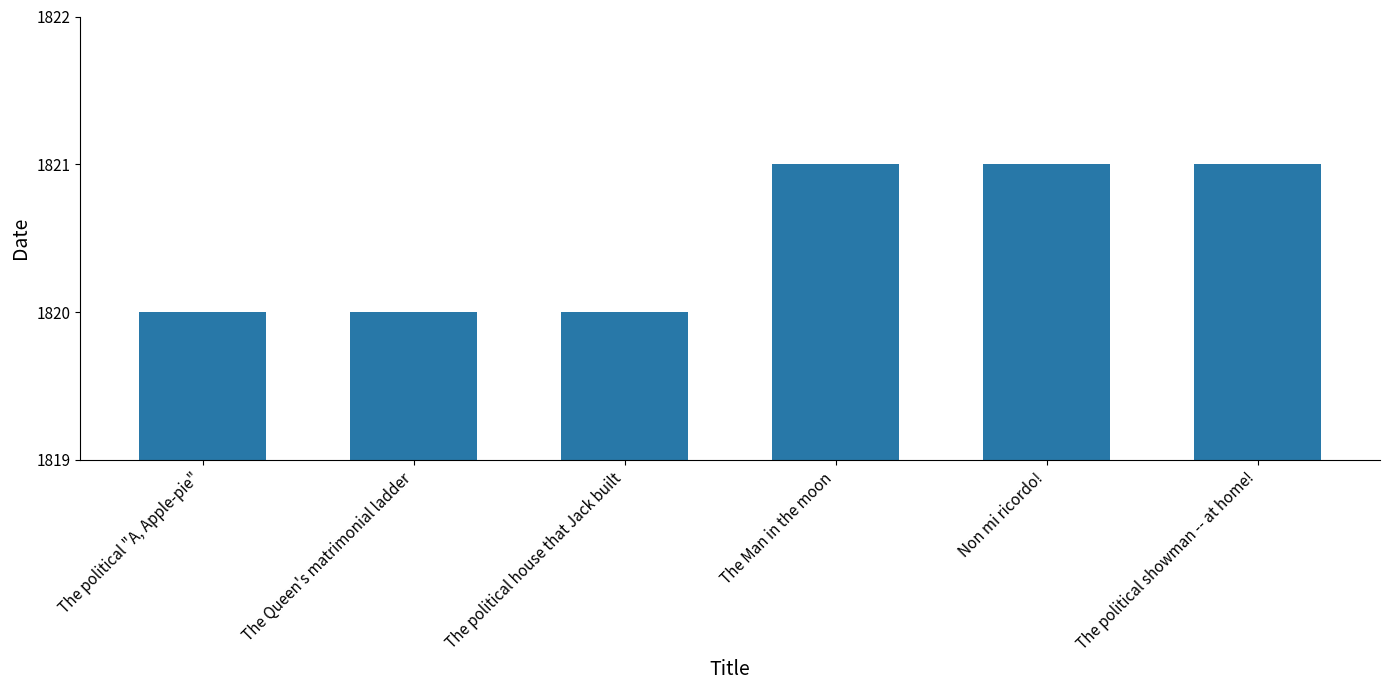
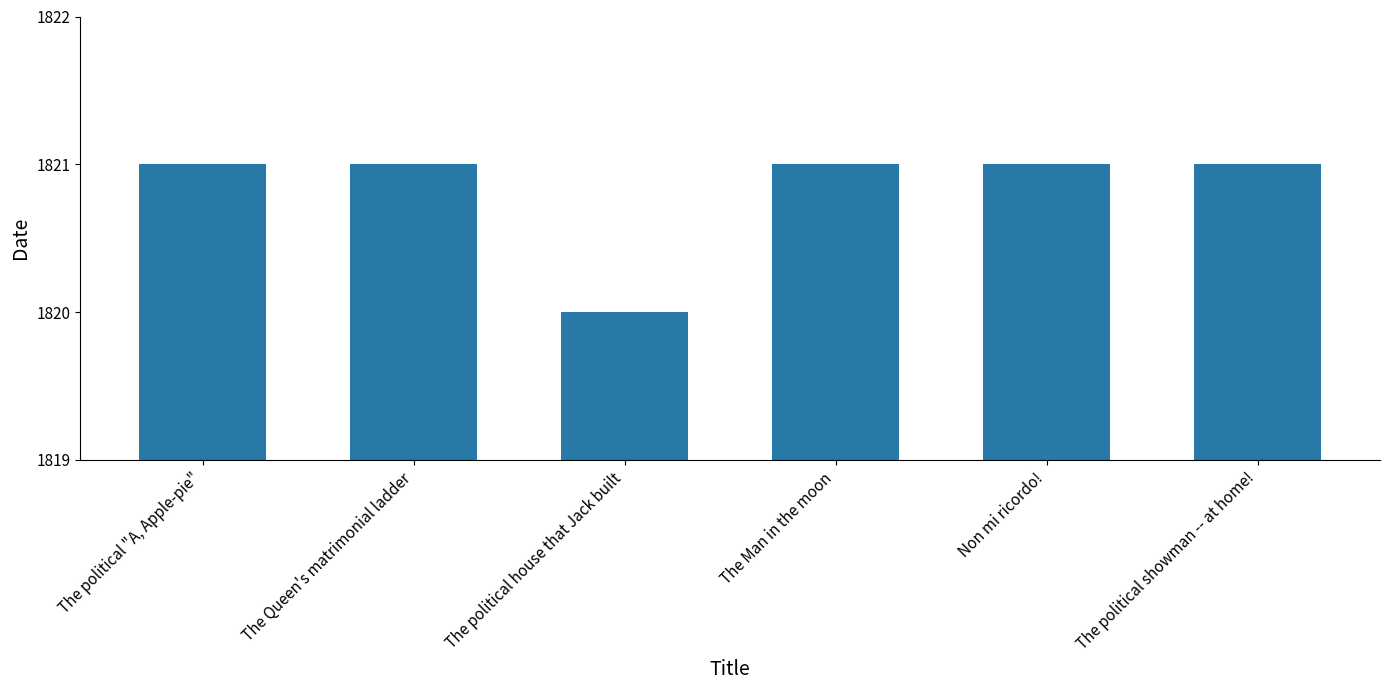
  {
-   "The political \"A, Apple-pie\"": 1820,
-   "The Queen's matrimonial ladder": 1820,
+   "The political \"A, Apple-pie\"": 1821,
+   "The Queen's matrimonial ladder": 1821,
    "The political house that Jack built": 1820,
    "The Man in the moon": 1821,
    "Non mi ricordo!": 1821,
    "The political showman -- at home!": 1821
  }
